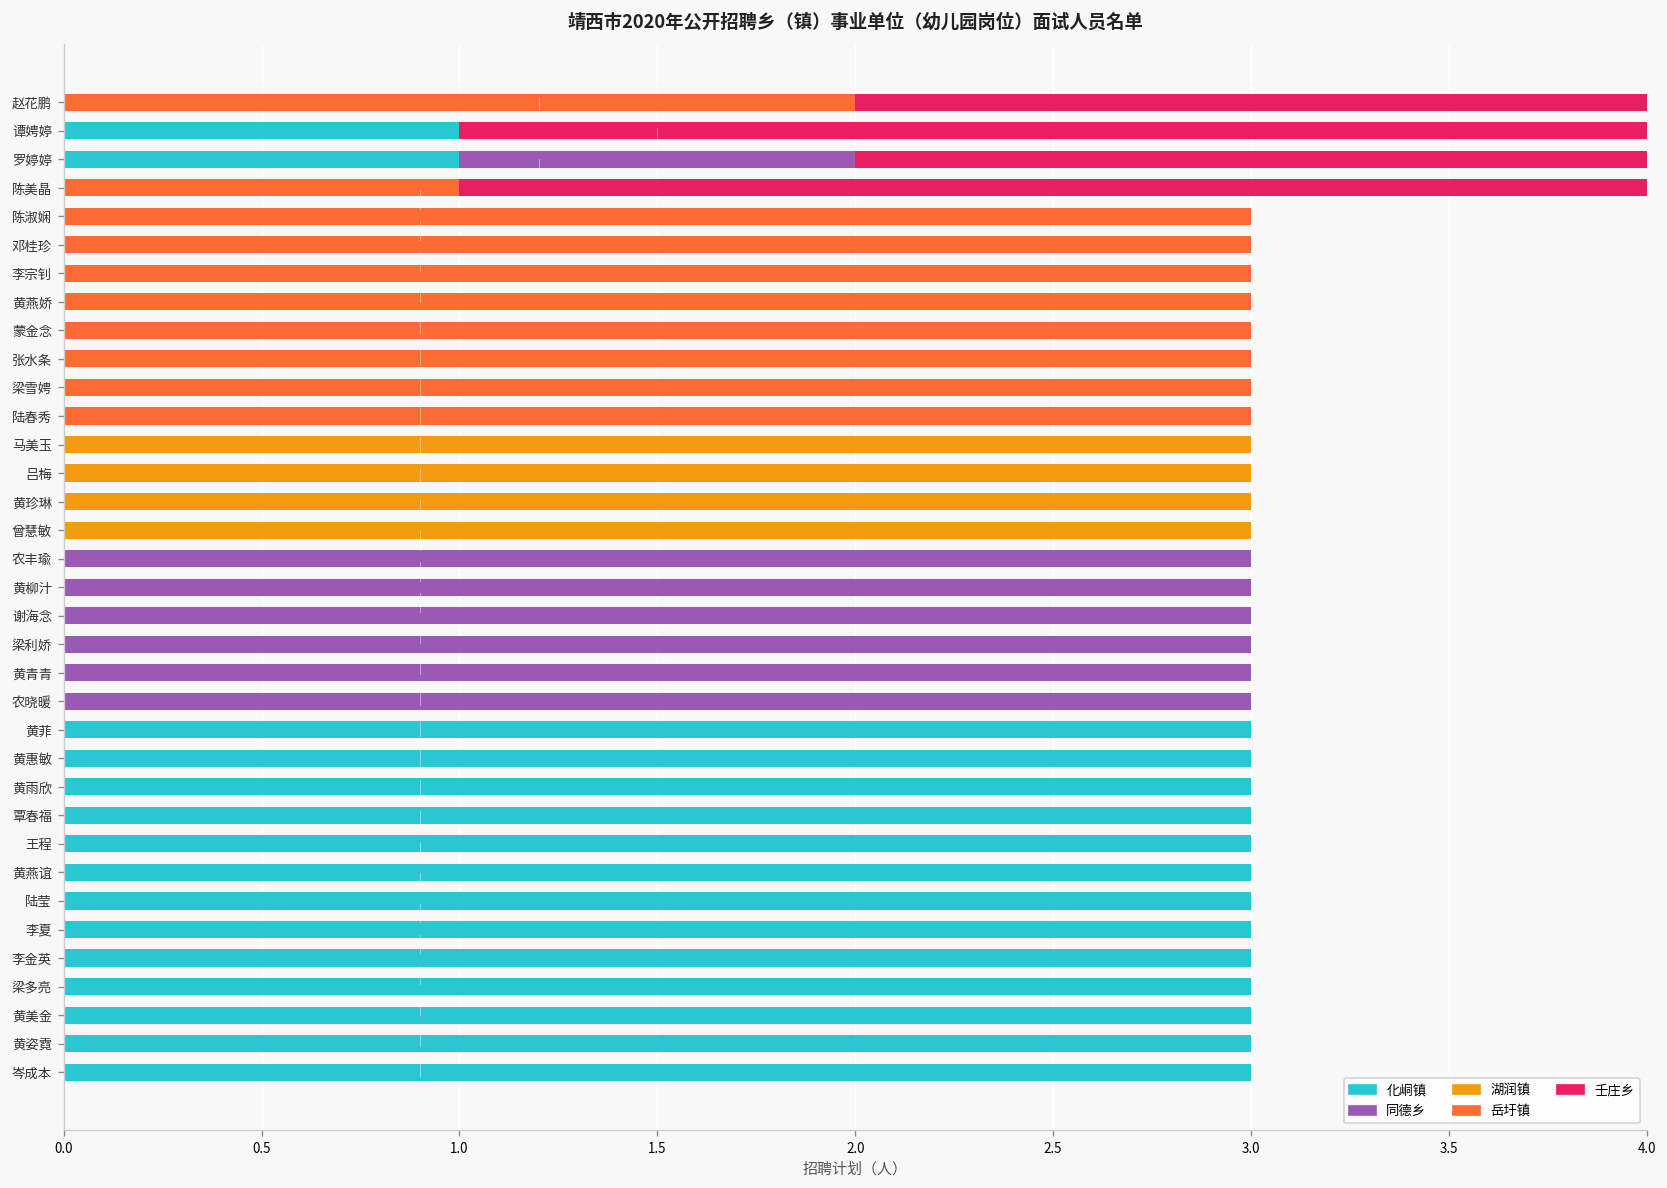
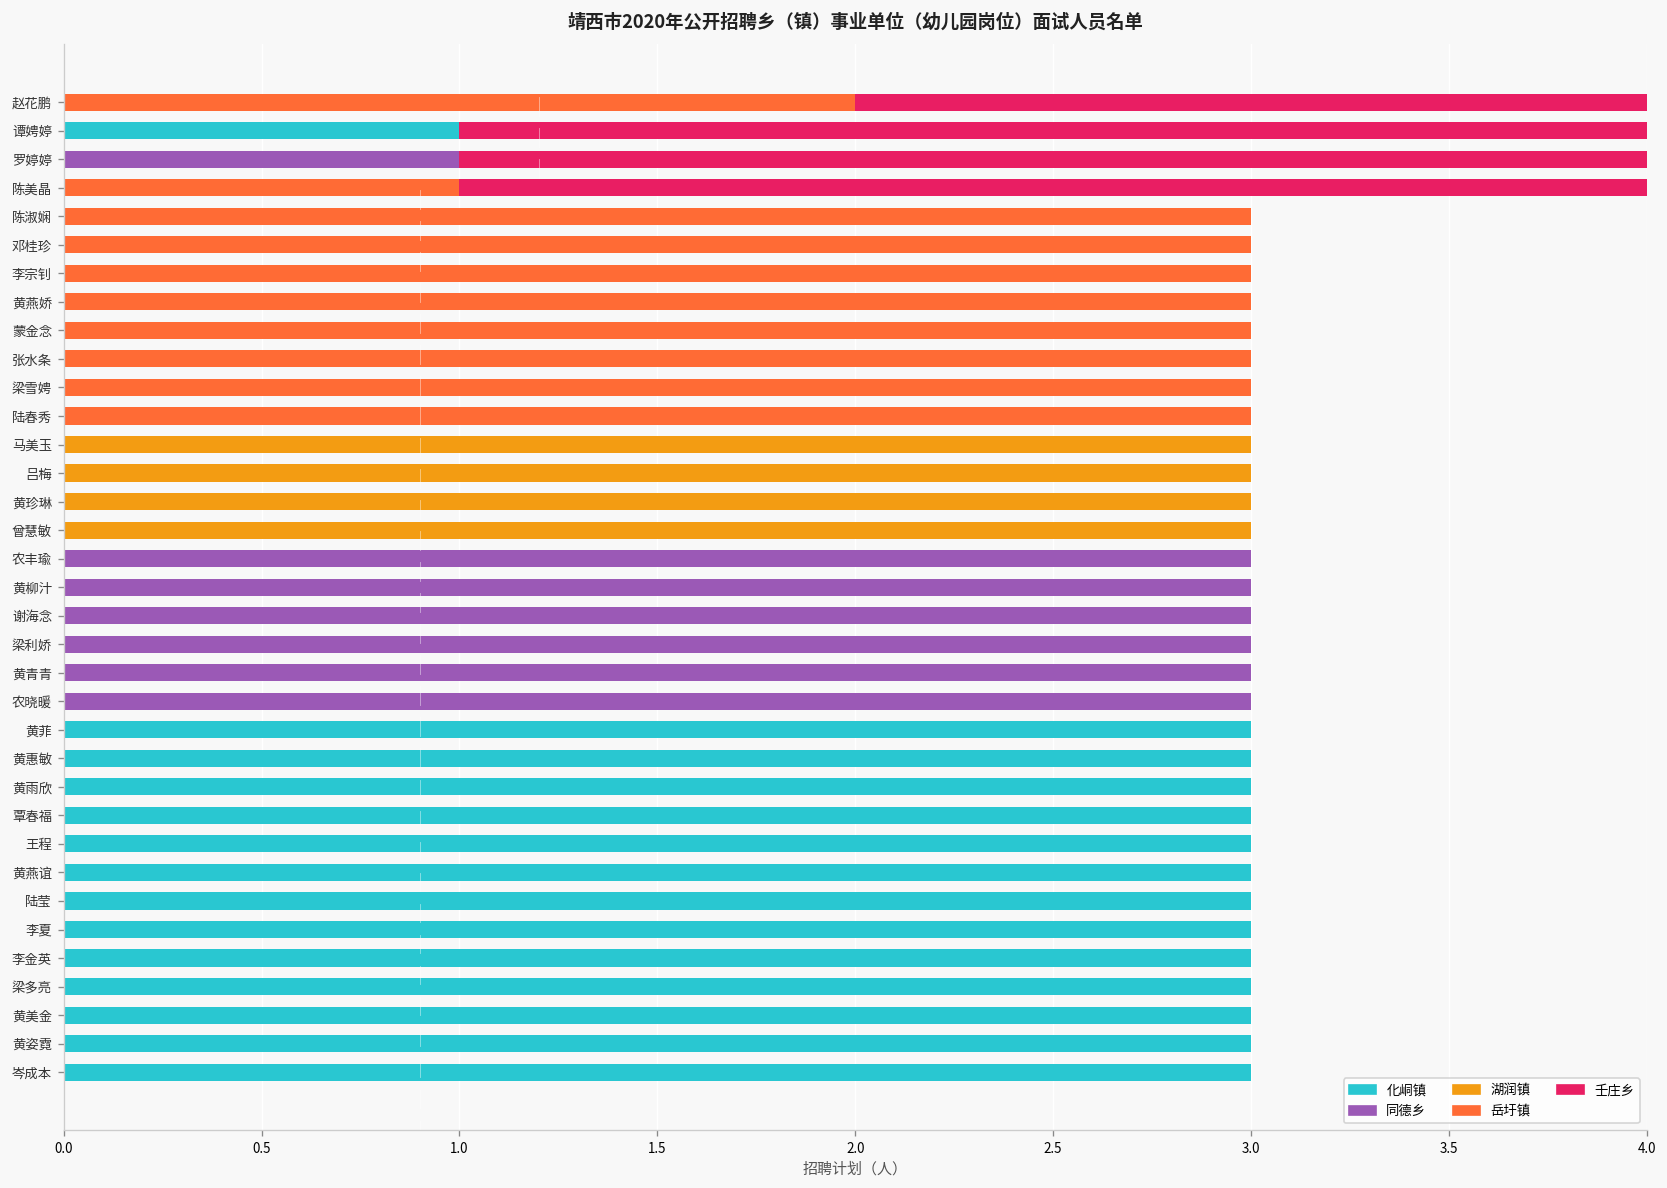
  {
    "化峒镇": {
      "赵花鹏": 0,
      "谭娉婷": 1,
-     "罗婷婷": 1,
+     "罗婷婷": 0,
      "陈美晶": 0,
      "陈淑娴": 0,
      "邓桂珍": 0,
      "李宗钊": 0,
      "黄燕娇": 0,
      "蒙金念": 0,
      "张水条": 0,
      "梁雪娉": 0,
      "陆春秀": 0,
      "马美玉": 0,
      "吕梅": 0,
      "黄珍琳": 0,
      "曾慧敏": 0,
      "农丰瑜": 0,
      "黄柳汁": 0,
      "谢海念": 0,
      "梁利娇": 0,
      "黄青青": 0,
      "农晓暖": 0,
      "黄菲": 3,
      "黄惠敏": 3,
      "黄雨欣": 3,
      "覃春福": 3,
      "王程": 3,
      "黄燕谊": 3,
      "陆莹": 3,
      "李夏": 3,
      "李金英": 3,
      "梁多亮": 3,
      "黄美金": 3,
      "黄姿霓": 3,
      "岑成本": 3
    },
    "壬庄乡": {
      "谭娉婷": 3,
      "陈美晶": 3,
      "陈淑娴": 0,
      "邓桂珍": 0,
      "李宗钊": 0,
      "黄燕娇": 0,
      "蒙金念": 0,
      "张水条": 0,
      "梁雪娉": 0,
      "陆春秀": 0,
      "马美玉": 0,
      "吕梅": 0,
      "黄珍琳": 0,
      "曾慧敏": 0,
      "农丰瑜": 0,
      "黄柳汁": 0,
      "谢海念": 0,
      "梁利娇": 0,
      "黄青青": 0,
      "农晓暖": 0,
      "黄菲": 0,
      "黄惠敏": 0,
      "黄雨欣": 0,
      "覃春福": 0,
      "王程": 0,
      "黄燕谊": 0,
      "陆莹": 0,
      "李夏": 0,
      "李金英": 0,
      "梁多亮": 0,
      "黄美金": 0,
      "黄姿霓": 0,
      "岑成本": 0
    }
  }
